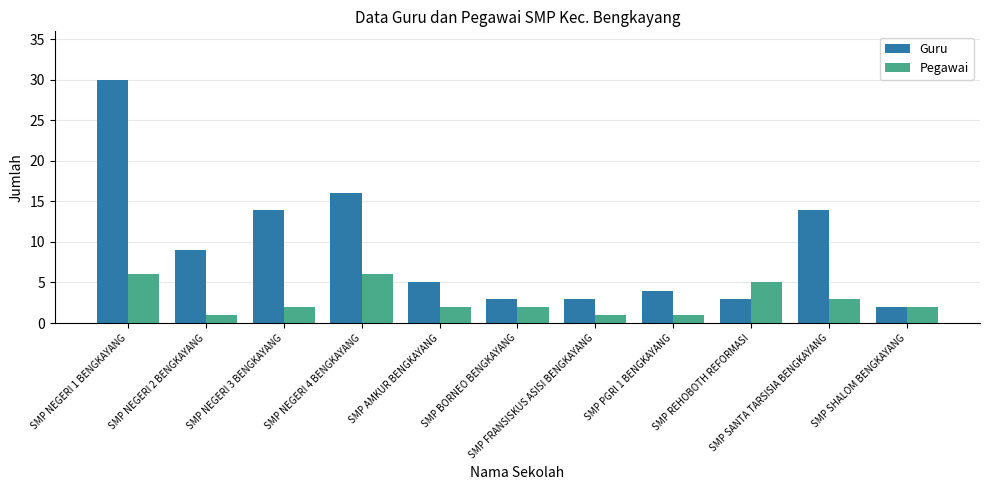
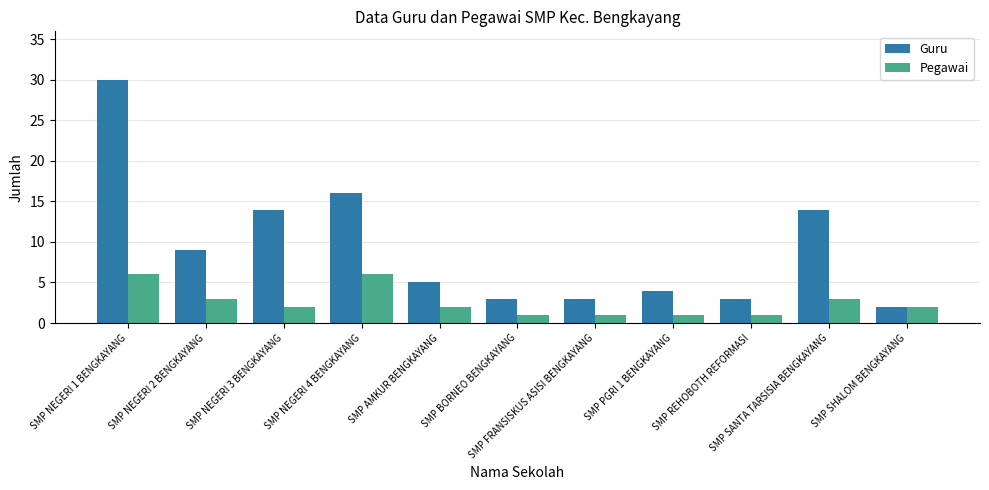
  {
    "Guru": {
      "SMP NEGERI 1 BENGKAYANG": 30,
      "SMP NEGERI 2 BENGKAYANG": 9,
      "SMP NEGERI 3 BENGKAYANG": 14,
      "SMP NEGERI 4 BENGKAYANG": 16,
      "SMP AMKUR BENGKAYANG": 5,
      "SMP BORNEO BENGKAYANG": 3,
      "SMP FRANSISKUS ASISI BENGKAYANG": 3,
      "SMP PGRI 1 BENGKAYANG": 4,
      "SMP REHOBOTH REFORMASI": 3,
      "SMP SANTA TARSISIA BENGKAYANG": 14,
      "SMP SHALOM BENGKAYANG": 2
    },
    "Pegawai": {
      "SMP NEGERI 1 BENGKAYANG": 6,
-     "SMP NEGERI 2 BENGKAYANG": 1,
+     "SMP NEGERI 2 BENGKAYANG": 3,
      "SMP NEGERI 3 BENGKAYANG": 2,
      "SMP NEGERI 4 BENGKAYANG": 6,
      "SMP AMKUR BENGKAYANG": 2,
-     "SMP BORNEO BENGKAYANG": 2,
+     "SMP BORNEO BENGKAYANG": 1,
      "SMP FRANSISKUS ASISI BENGKAYANG": 1,
      "SMP PGRI 1 BENGKAYANG": 1,
-     "SMP REHOBOTH REFORMASI": 5,
+     "SMP REHOBOTH REFORMASI": 1,
      "SMP SANTA TARSISIA BENGKAYANG": 3,
      "SMP SHALOM BENGKAYANG": 2
    }
  }
